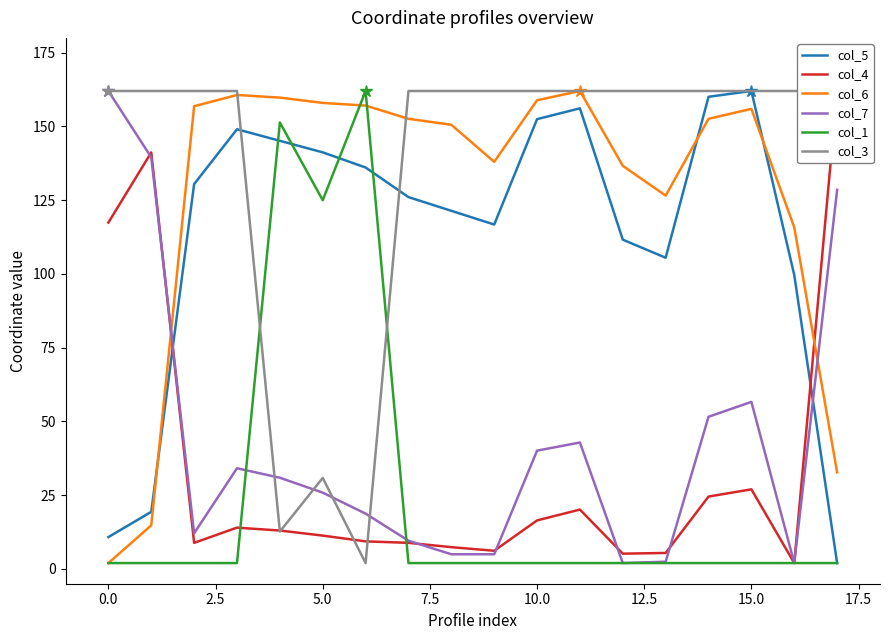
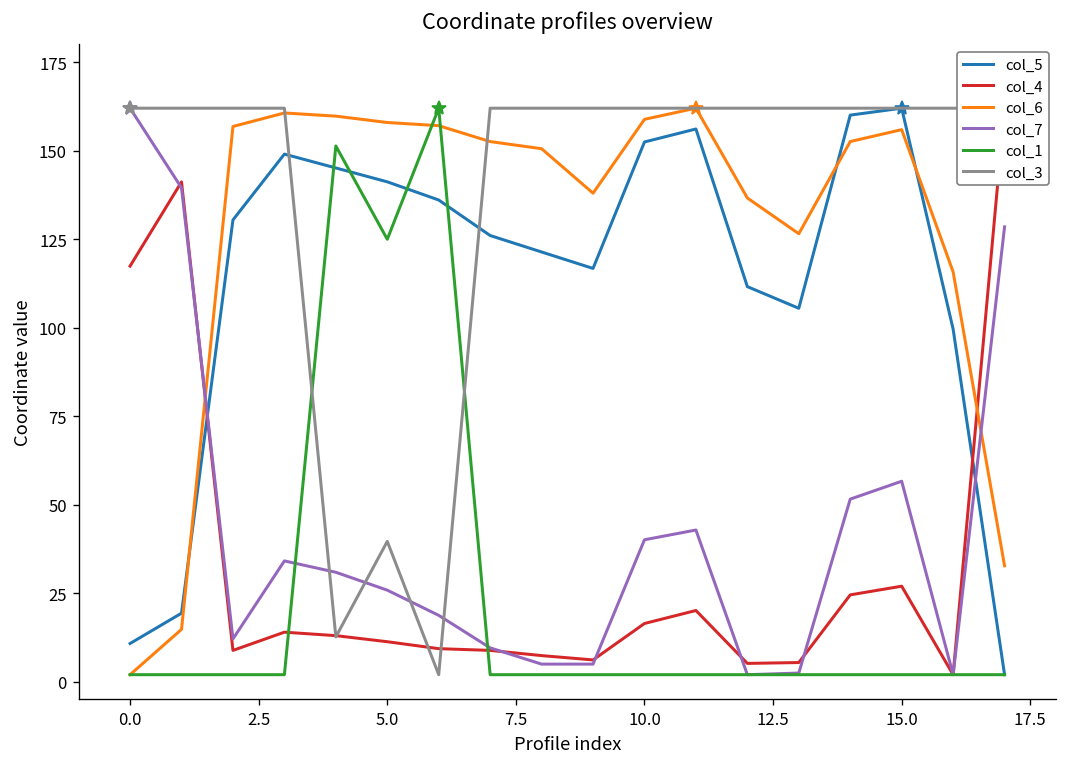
  {
    "col_3": {
-     "5.0": 31,
+     "5.0": 40,
      "10.0": 162
    }
  }
